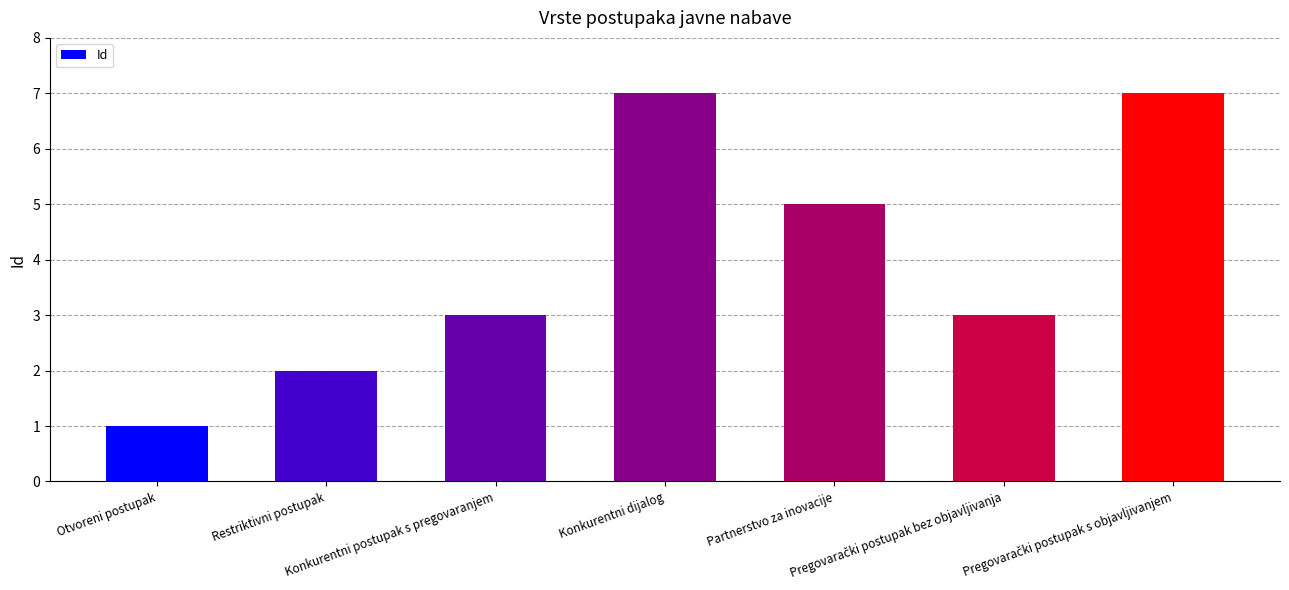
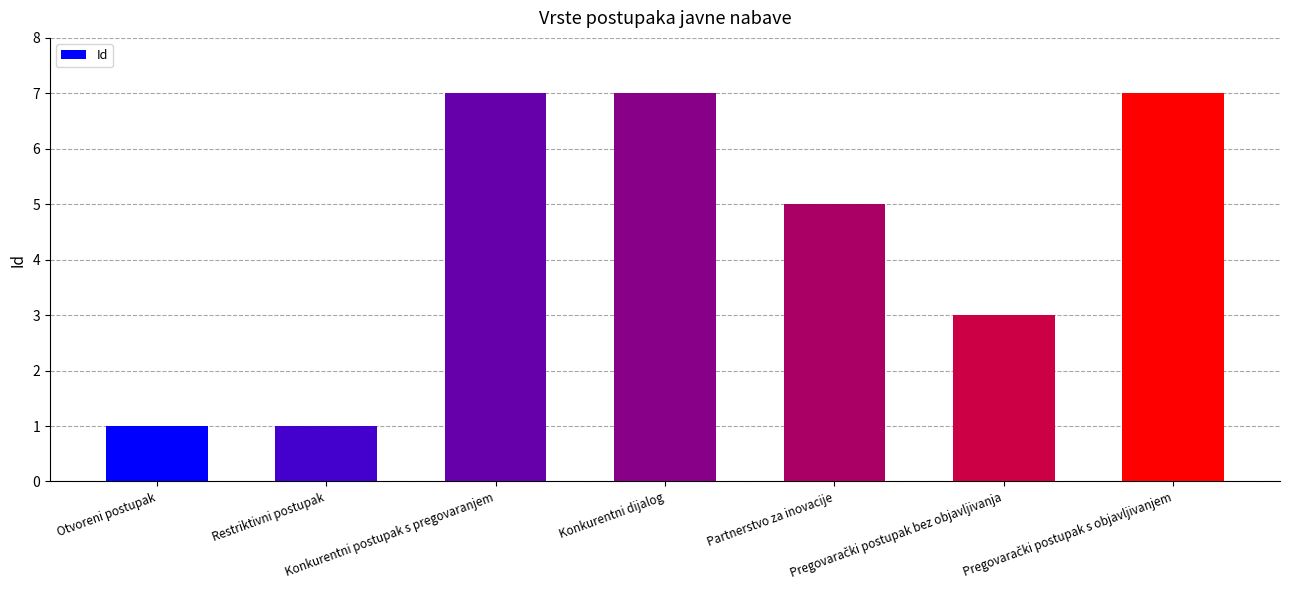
  {
    "Otvoreni postupak": 1,
-   "Restriktivni postupak": 2,
-   "Konkurentni postupak s pregovaranjem": 3,
+   "Restriktivni postupak": 1,
+   "Konkurentni postupak s pregovaranjem": 7,
    "Konkurentni dijalog": 7,
    "Partnerstvo za inovacije": 5,
    "Pregovarački postupak bez objavljivanja": 3,
    "Pregovarački postupak s objavljivanjem": 7
  }
